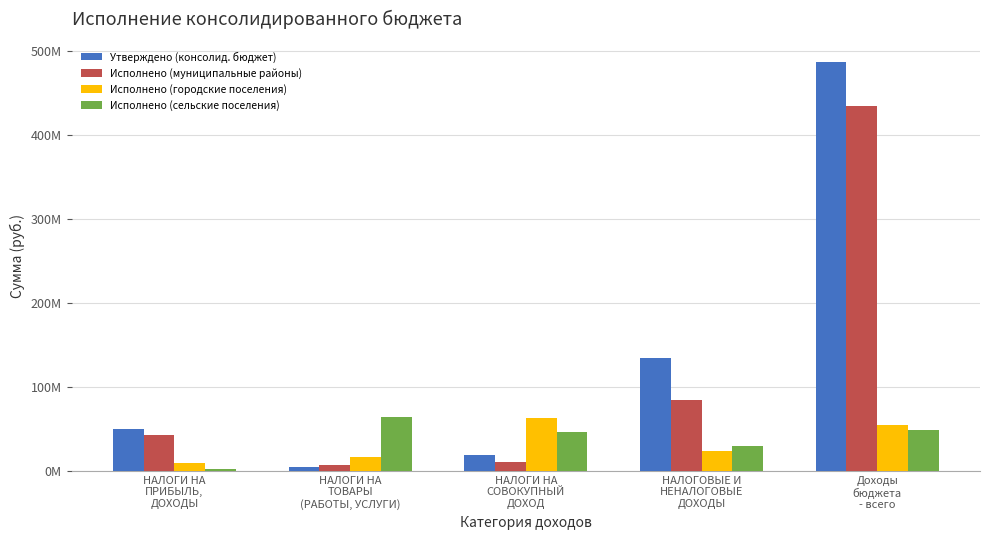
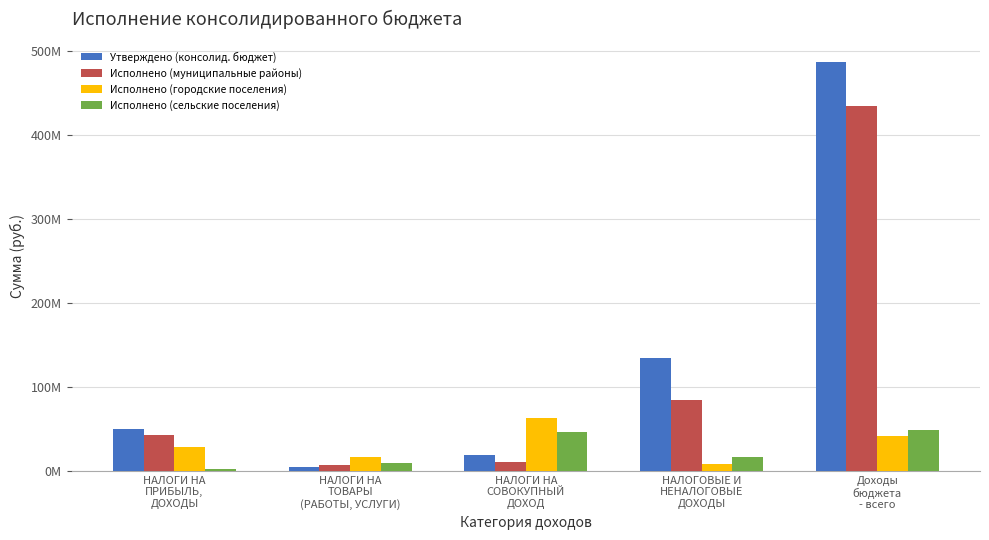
  {
    "Утверждено (консолид. бюджет)": {
      "НАЛОГИ НА ПРИБЫЛЬ, ДОХОДЫ": 50000000,
      "НАЛОГИ НА ТОВАРЫ (РАБОТЫ, УСЛУГИ)": 10000000,
      "НАЛОГИ НА СОВОКУПНЫЙ ДОХОД": 20000000,
      "НАЛОГОВЫЕ И НЕНАЛОГОВЫЕ ДОХОДЫ": 130000000,
      "Доходы бюджета - всего": 490000000
    },
    "Исполнено (муниципальные районы)": {
      "НАЛОГИ НА ПРИБЫЛЬ, ДОХОДЫ": 40000000,
      "НАЛОГИ НА ТОВАРЫ (РАБОТЫ, УСЛУГИ)": 10000000,
      "НАЛОГИ НА СОВОКУПНЫЙ ДОХОД": 10000000,
      "НАЛОГОВЫЕ И НЕНАЛОГОВЫЕ ДОХОДЫ": 80000000,
      "Доходы бюджета - всего": 430000000
    },
    "Исполнено (городские поселения)": {
-     "НАЛОГИ НА ПРИБЫЛЬ, ДОХОДЫ": 10000000,
+     "НАЛОГИ НА ПРИБЫЛЬ, ДОХОДЫ": 30000000,
      "НАЛОГИ НА ТОВАРЫ (РАБОТЫ, УСЛУГИ)": 20000000,
      "НАЛОГИ НА СОВОКУПНЫЙ ДОХОД": 60000000,
-     "НАЛОГОВЫЕ И НЕНАЛОГОВЫЕ ДОХОДЫ": 20000000,
-     "Доходы бюджета - всего": 50000000
+     "НАЛОГОВЫЕ И НЕНАЛОГОВЫЕ ДОХОДЫ": 10000000,
+     "Доходы бюджета - всего": 40000000
    },
    "Исполнено (сельские поселения)": {
-     "НАЛОГИ НА ТОВАРЫ (РАБОТЫ, УСЛУГИ)": 60000000,
+     "НАЛОГИ НА ТОВАРЫ (РАБОТЫ, УСЛУГИ)": 10000000,
      "НАЛОГИ НА СОВОКУПНЫЙ ДОХОД": 50000000,
-     "НАЛОГОВЫЕ И НЕНАЛОГОВЫЕ ДОХОДЫ": 30000000,
+     "НАЛОГОВЫЕ И НЕНАЛОГОВЫЕ ДОХОДЫ": 20000000,
      "Доходы бюджета - всего": 50000000
    }
  }
